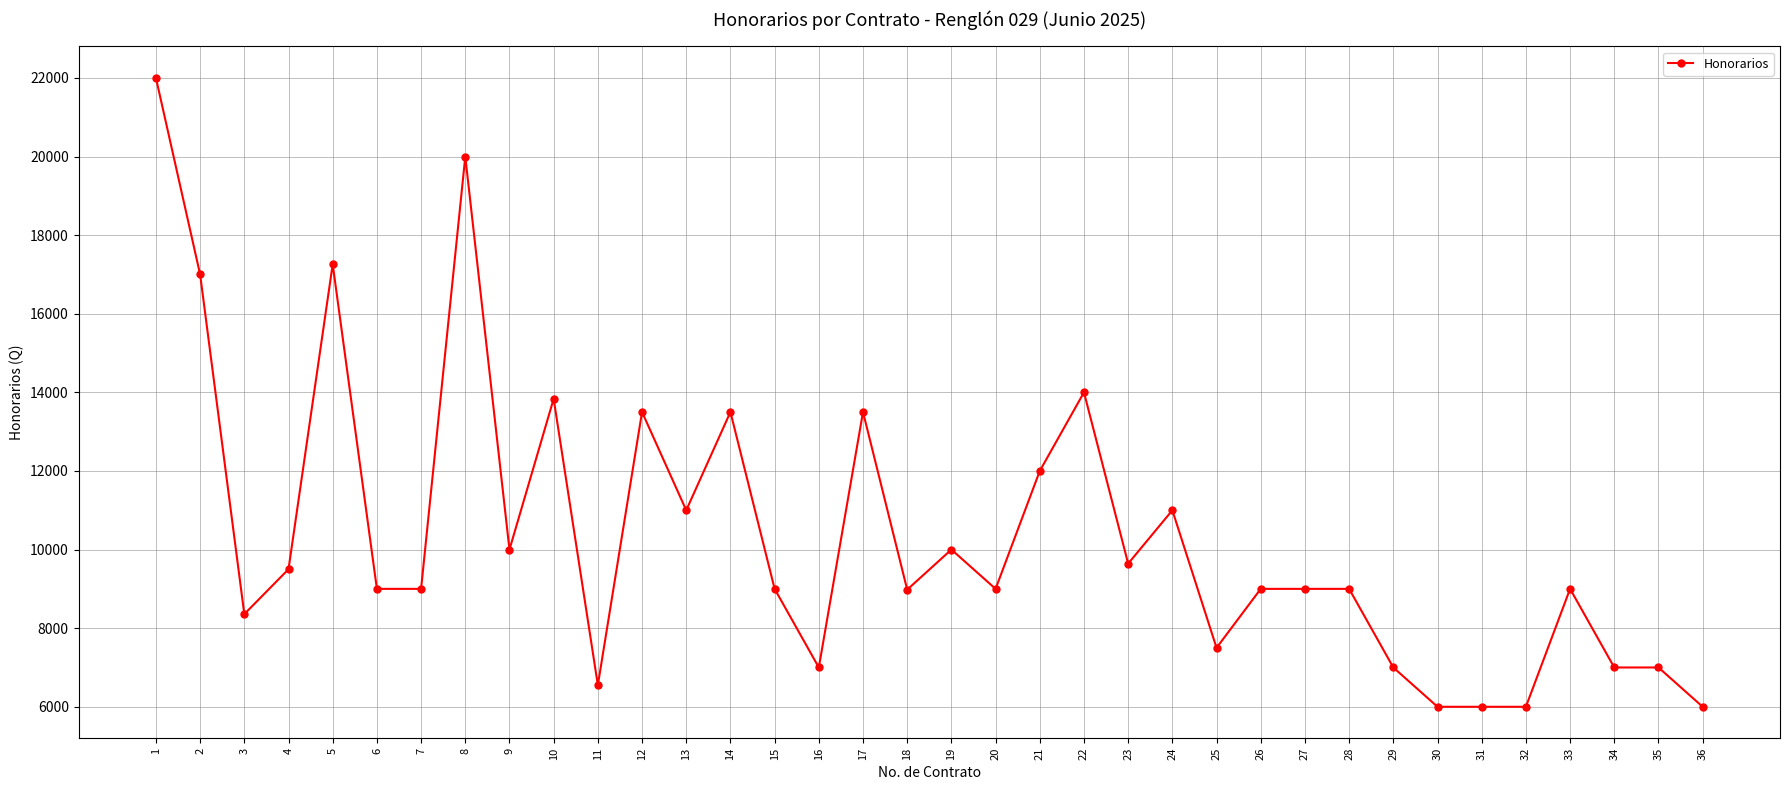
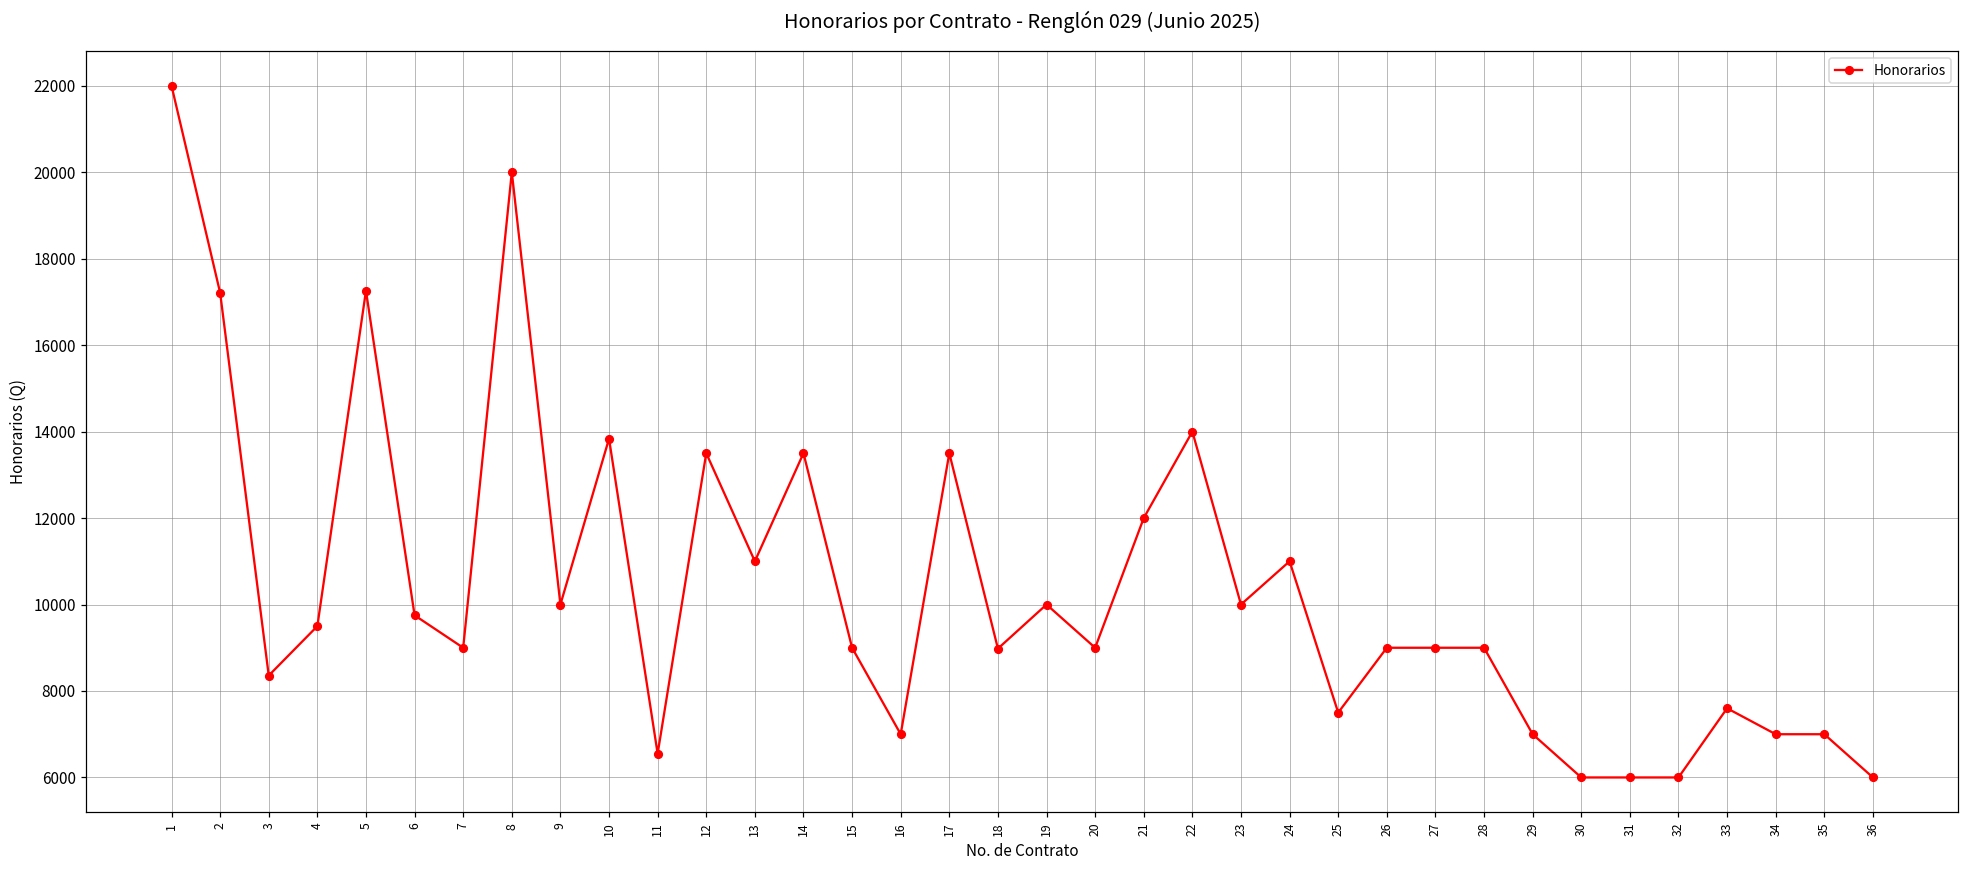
  {
    "1": 22000,
-   "2": 17000,
+   "2": 17200,
    "3": 8400,
    "4": 9500,
    "5": 17300,
-   "6": 9000,
+   "6": 9800,
    "7": 9000,
    "8": 20000,
    "9": 10000,
    "10": 13800,
    "11": 6600,
    "12": 13500,
    "13": 11000,
    "14": 13500,
    "15": 9000,
    "16": 7000,
    "17": 13500,
    "18": 9000,
    "19": 10000,
    "20": 9000,
    "21": 12000,
    "22": 14000,
-   "23": 9600,
+   "23": 10000,
    "24": 11000,
    "25": 7500,
    "26": 9000,
    "27": 9000,
    "28": 9000,
    "29": 7000,
    "30": 6000,
    "31": 6000,
    "32": 6000,
-   "33": 9000,
+   "33": 7600,
    "34": 7000,
    "35": 7000,
    "36": 6000
  }
